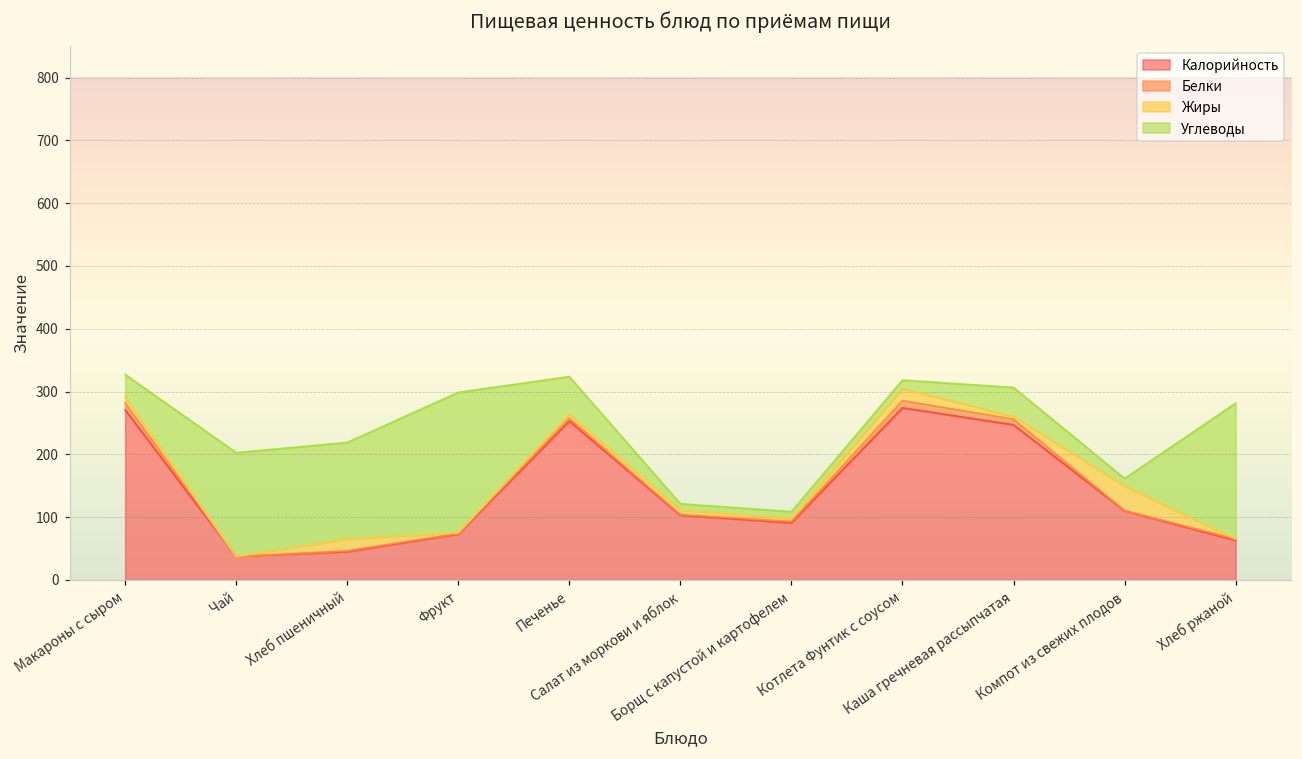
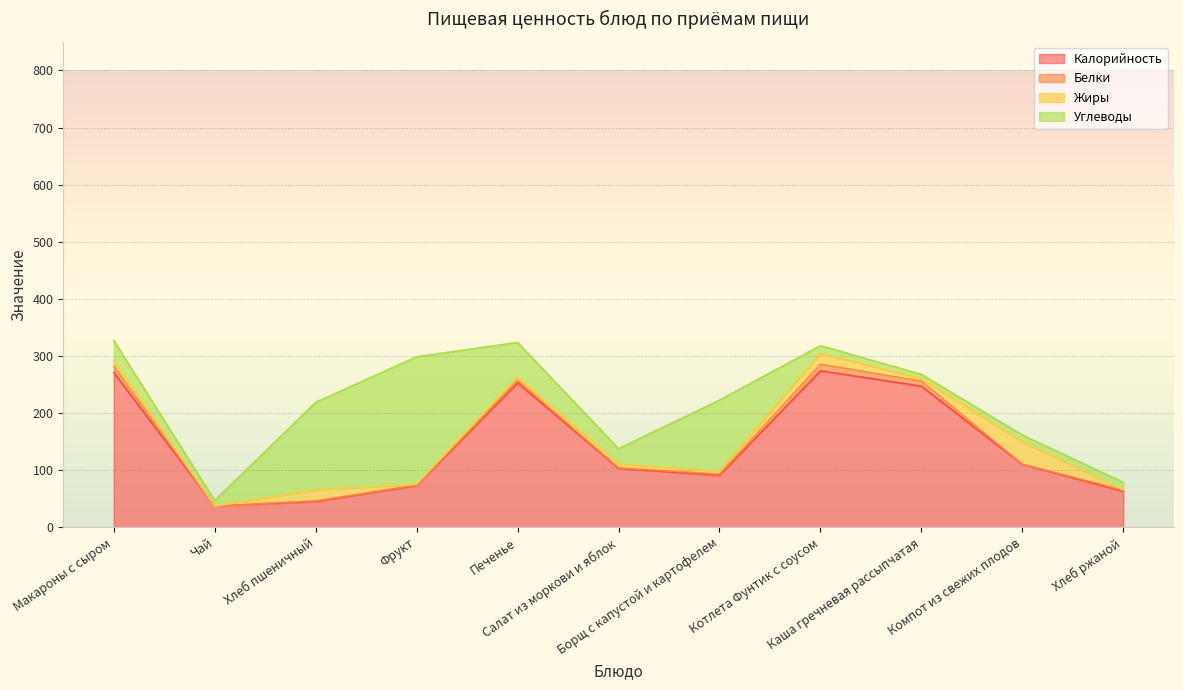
  {
    "Жиры": {
      "Макароны с сыром": 10,
      "Хлеб пшеничный": 20,
      "Печенье": 10,
      "Салат из моркови и яблок": 10,
      "Борщ с капустой и картофелем": 10,
      "Котлета Фунтик с соусом": 20,
      "Компот из свежих плодов": 40
    },
    "Углеводы": {
      "Макароны с сыром": 40,
-     "Чай": 170,
+     "Чай": 10,
      "Хлеб пшеничный": 150,
      "Фрукт": 220,
      "Печенье": 60,
-     "Салат из моркови и яблок": 10,
-     "Борщ с капустой и картофелем": 10,
+     "Салат из моркови и яблок": 30,
+     "Борщ с капустой и картофелем": 120,
      "Котлета Фунтик с соусом": 10,
-     "Каша гречневая рассыпчатая": 50,
+     "Каша гречневая рассыпчатая": 10,
      "Компот из свежих плодов": 10,
-     "Хлеб ржаной": 220
+     "Хлеб ржаной": 10
    }
  }
